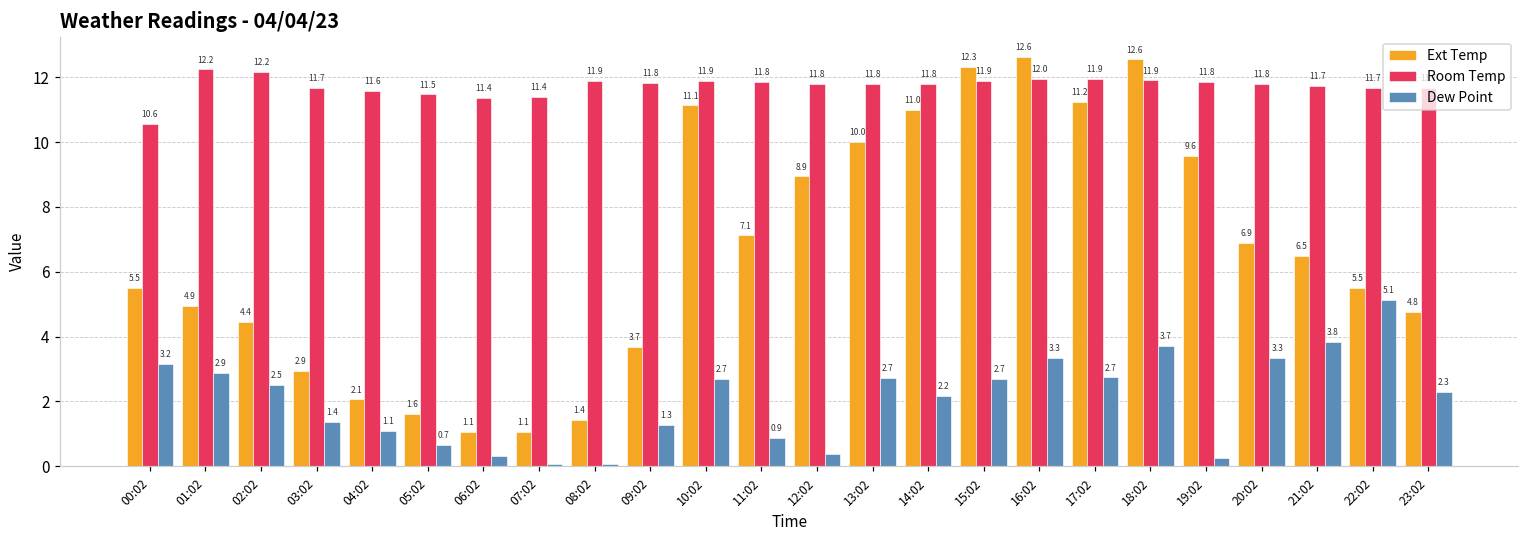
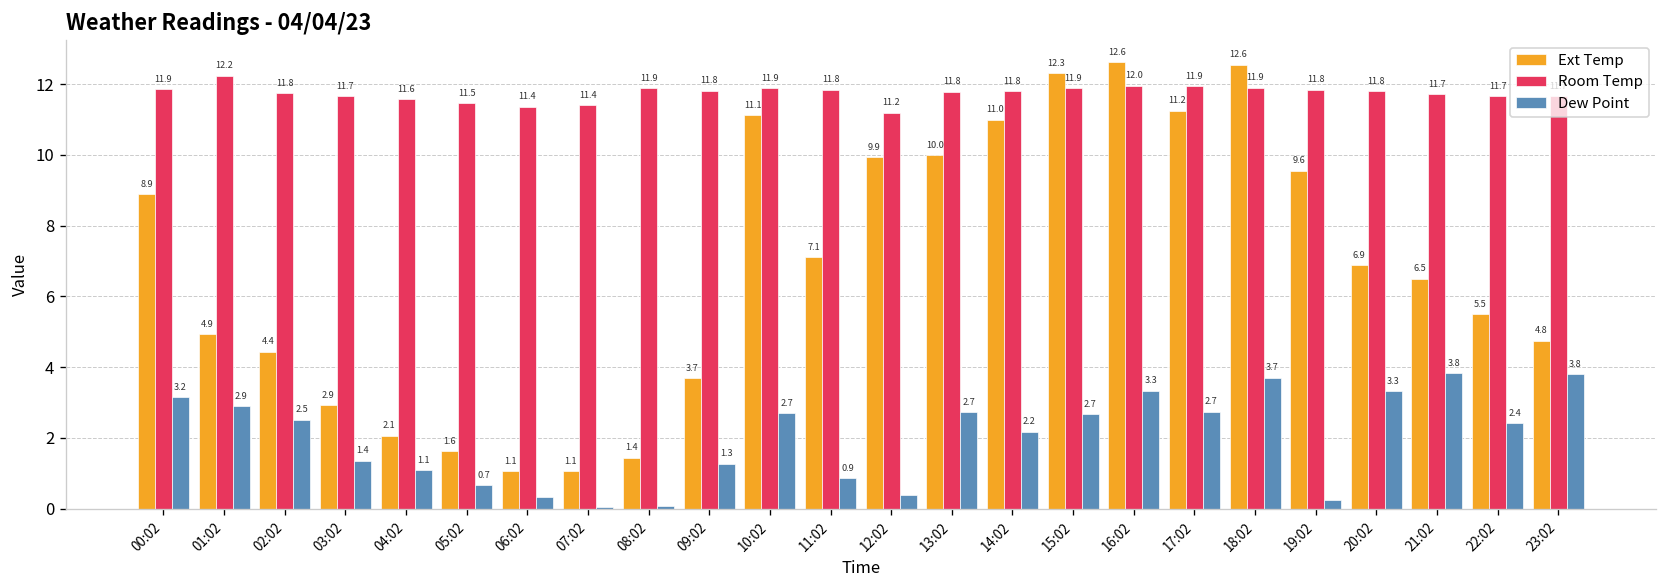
  {
    "Ext Temp": {
-     "00:02": 5.5,
+     "00:02": 8.9,
      "01:02": 4.9,
      "02:02": 4.4,
      "03:02": 2.9,
      "04:02": 2.1,
      "05:02": 1.6,
      "06:02": 1.1,
      "07:02": 1.1,
      "08:02": 1.4,
      "09:02": 3.7,
      "10:02": 11.1,
      "11:02": 7.1,
-     "12:02": 8.9,
+     "12:02": 9.9,
      "13:02": 10.0,
      "14:02": 11.0,
      "15:02": 12.3,
      "16:02": 12.6,
      "17:02": 11.2,
      "18:02": 12.6,
      "19:02": 9.6,
      "20:02": 6.9,
      "21:02": 6.5,
      "22:02": 5.5,
      "23:02": 4.8
    },
    "Room Temp": {
-     "00:02": 10.6,
+     "00:02": 11.9,
      "01:02": 12.2,
-     "02:02": 12.2,
+     "02:02": 11.8,
      "03:02": 11.7,
      "04:02": 11.6,
      "05:02": 11.5,
      "06:02": 11.4,
      "07:02": 11.4,
      "08:02": 11.9,
      "09:02": 11.8,
      "10:02": 11.9,
      "11:02": 11.8,
-     "12:02": 11.8,
+     "12:02": 11.2,
      "13:02": 11.8,
      "14:02": 11.8,
      "15:02": 11.9,
      "16:02": 12.0,
      "17:02": 11.9,
      "18:02": 11.9,
      "19:02": 11.8,
      "20:02": 11.8,
      "21:02": 11.7,
      "22:02": 11.7
    },
    "Dew Point": {
      "00:02": 3.2,
      "01:02": 2.9,
      "02:02": 2.5,
      "03:02": 1.4,
      "04:02": 1.1,
      "05:02": 0.7,
      "09:02": 1.3,
      "10:02": 2.7,
      "11:02": 0.9,
      "13:02": 2.7,
      "14:02": 2.2,
      "15:02": 2.7,
      "16:02": 3.3,
      "17:02": 2.7,
      "18:02": 3.7,
      "20:02": 3.3,
      "21:02": 3.8,
-     "22:02": 5.1,
-     "23:02": 2.3
+     "22:02": 2.4,
+     "23:02": 3.8
    }
  }
